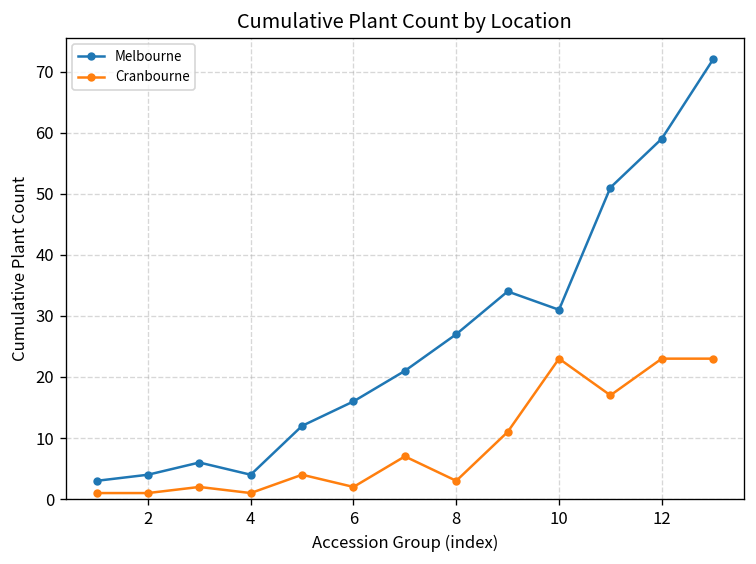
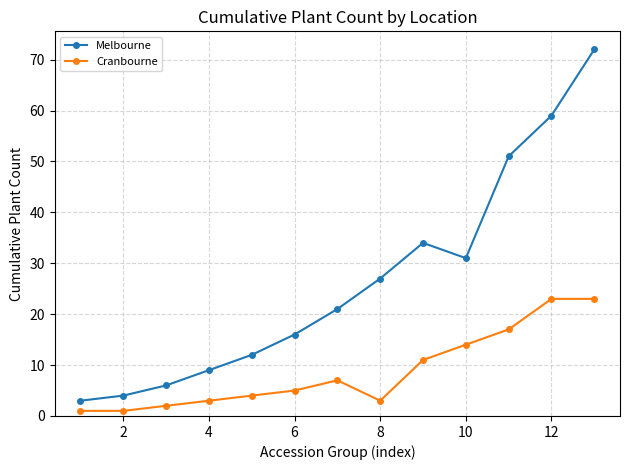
  {
    "Melbourne": {
      "2": 4,
-     "4": 4,
+     "4": 9,
      "6": 16,
      "8": 27,
      "10": 31,
      "12": 59
    },
    "Cranbourne": {
      "2": 1,
-     "4": 1,
-     "6": 2,
+     "4": 3,
+     "6": 5,
      "8": 3,
-     "10": 23,
+     "10": 14,
      "12": 23
    }
  }
